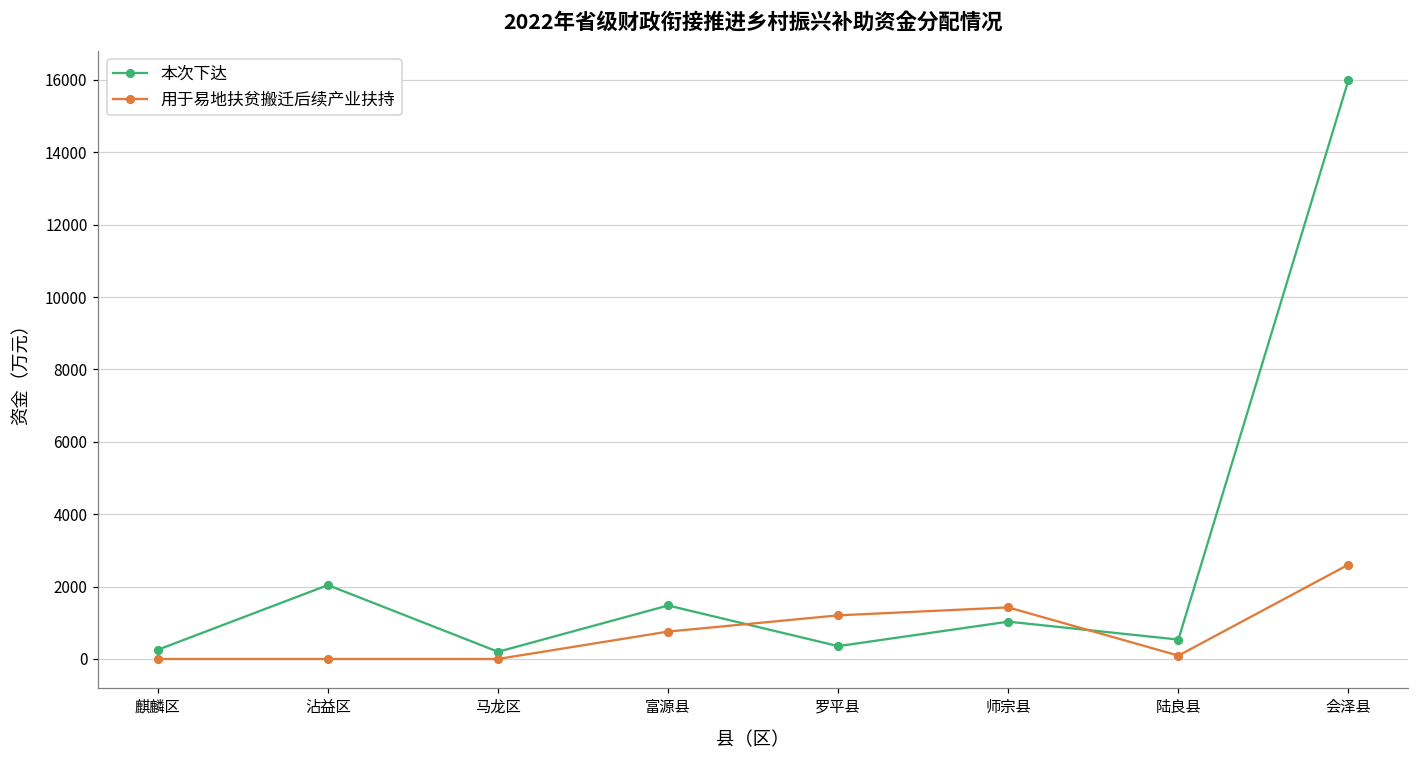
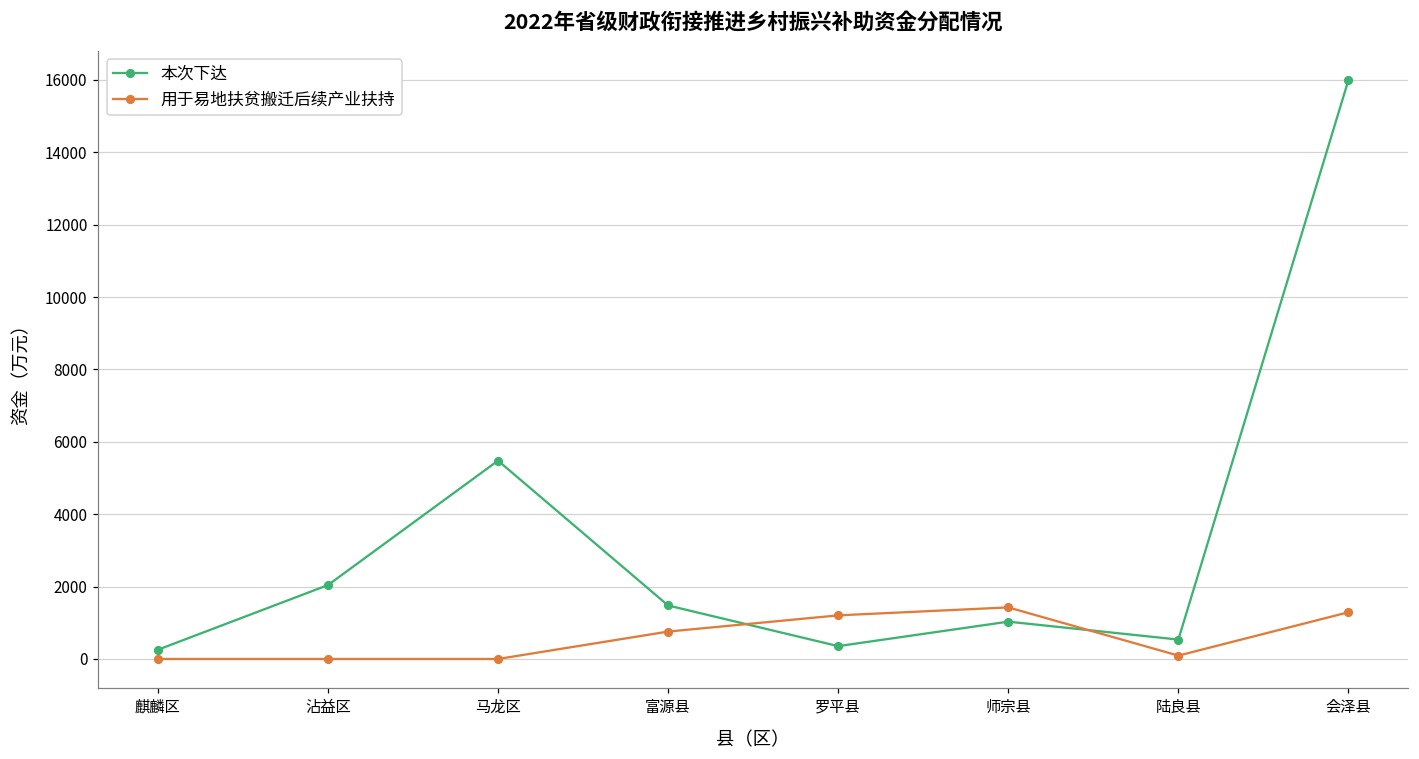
  {
    "本次下达": {
      "麒麟区": 300,
      "沾益区": 2000,
-     "马龙区": 200,
+     "马龙区": 5500,
      "富源县": 1500,
      "罗平县": 400,
      "师宗县": 1000,
      "陆良县": 500,
      "会泽县": 16000
    },
    "用于易地扶贫搬迁后续产业扶持": {
      "麒麟区": 0,
      "沾益区": 0,
      "马龙区": 0,
      "富源县": 800,
      "罗平县": 1200,
      "师宗县": 1400,
      "陆良县": 100,
-     "会泽县": 2600
+     "会泽县": 1300
    }
  }
